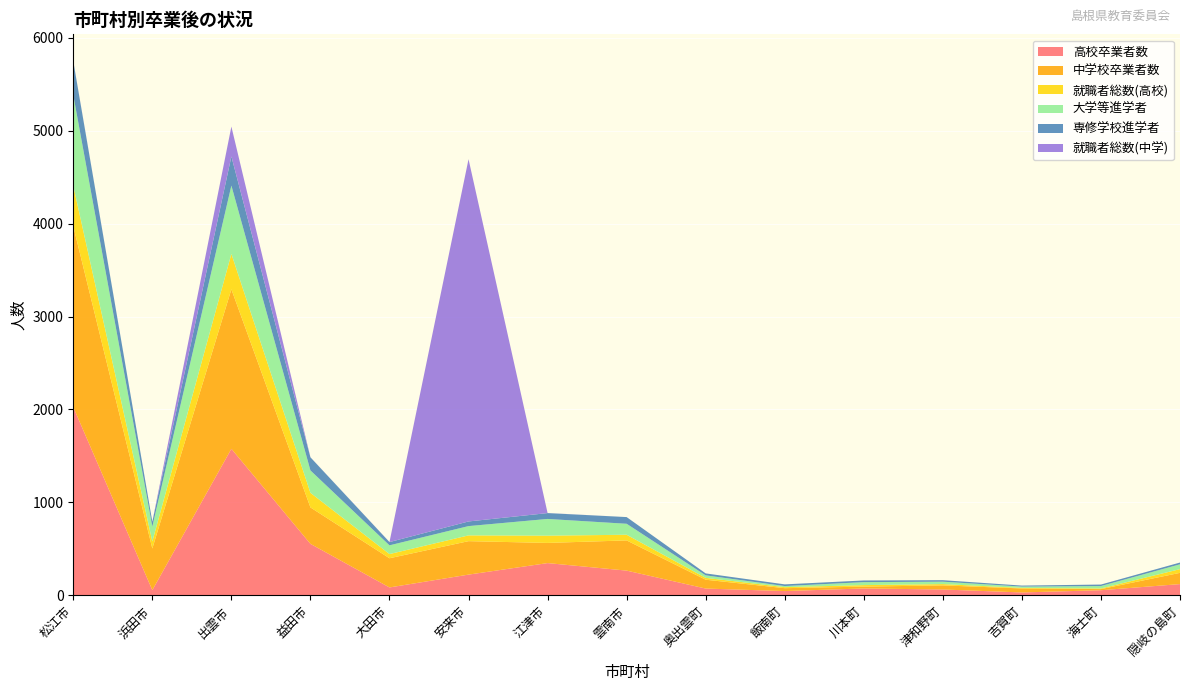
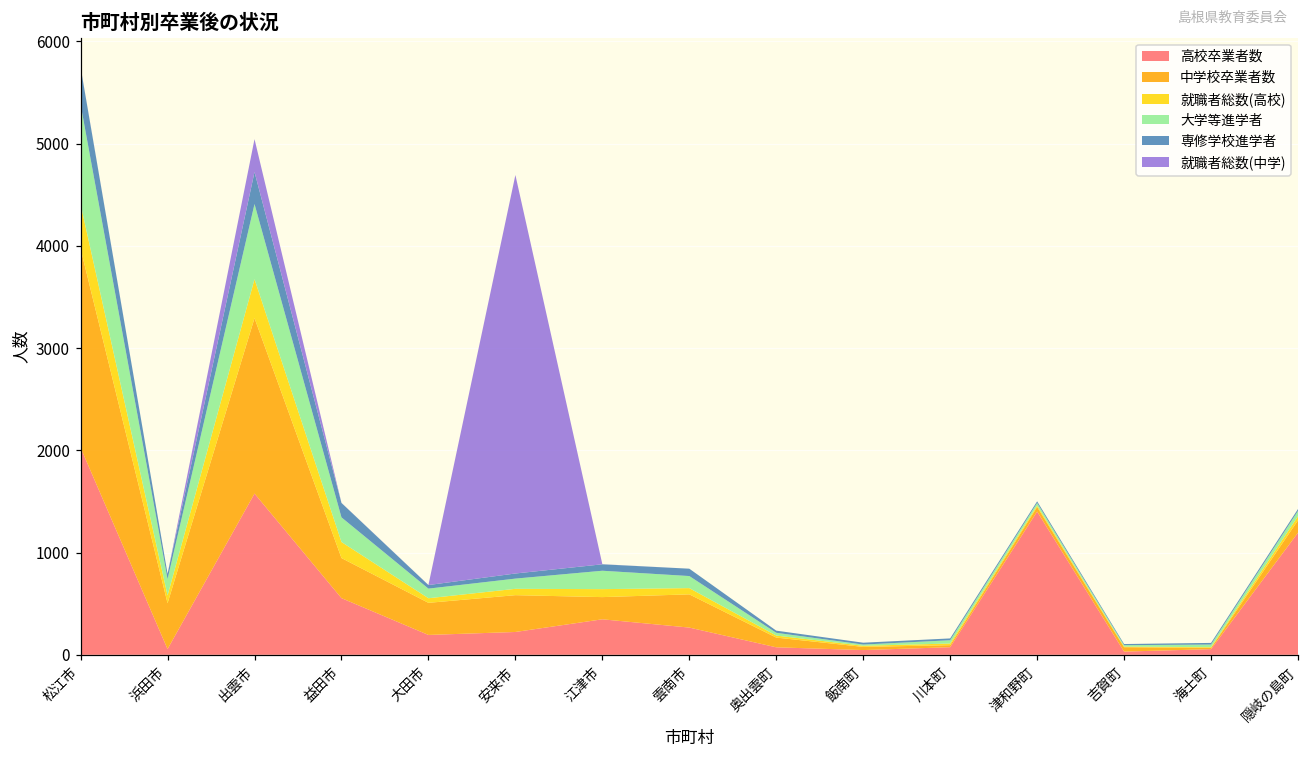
  {
    "高校卒業者数": {
      "松江市": 2000,
      "浜田市": 100,
      "出雲市": 1600,
      "益田市": 600,
-     "大田市": 100,
+     "大田市": 200,
      "安来市": 200,
      "江津市": 300,
      "雲南市": 300,
      "奥出雲町": 100,
      "飯南町": 0,
-     "津和野町": 100,
+     "津和野町": 1400,
      "吉賀町": 0,
-     "隠岐の島町": 100
+     "隠岐の島町": 1200
    },
    "大学等進学者": {
      "松江市": 1000,
      "浜田市": 200,
      "出雲市": 700,
      "益田市": 200,
      "大田市": 100,
      "安来市": 100,
      "江津市": 200,
      "雲南市": 100
    },
    "専修学校進学者": {
      "出雲市": 300,
      "安来市": 100
    },
    "就職者総数(中学)": {
      "出雲市": 300,
      "安来市": 3900
    }
  }
